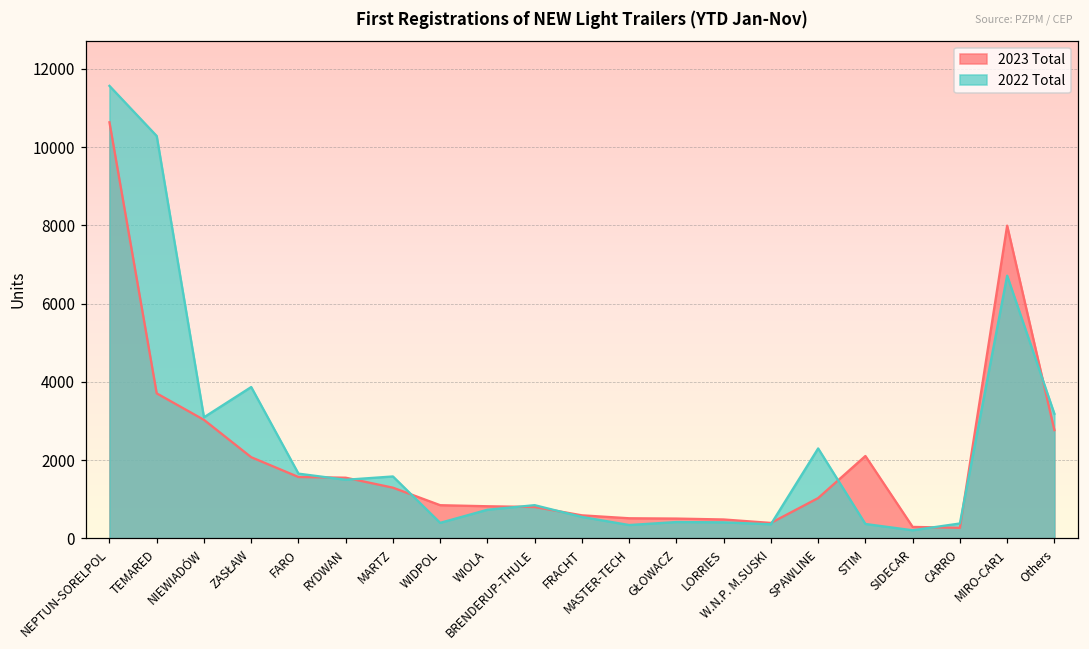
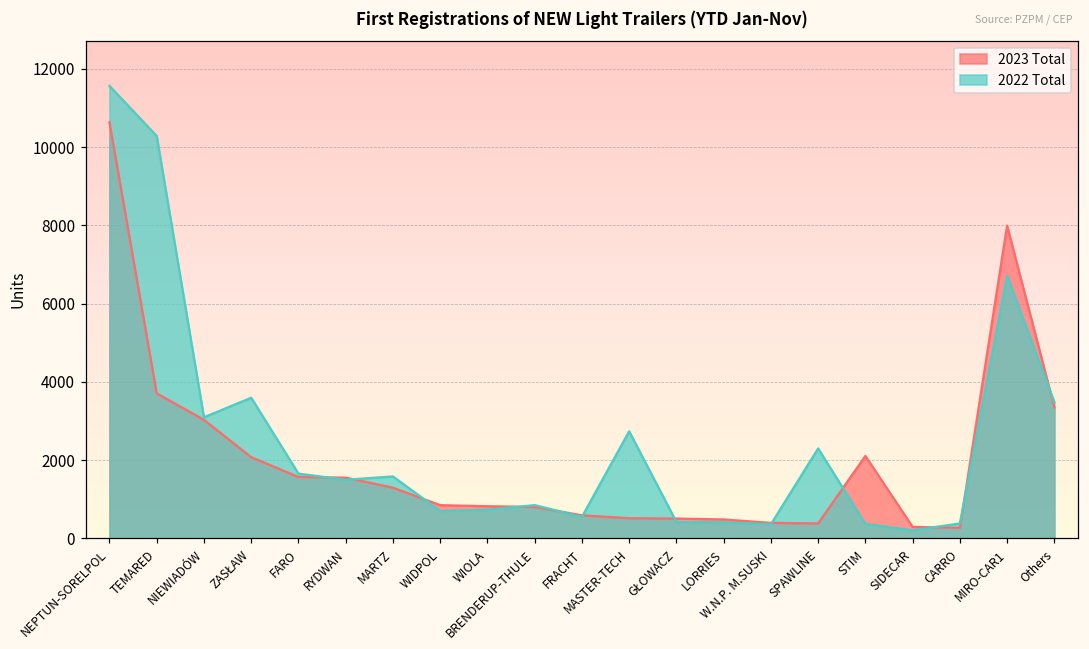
  {
    "2023 Total": {
      "NEPTUN-SORELPOL": 10600,
      "TEMARED": 3700,
      "ZASŁAW": 2100,
      "FARO": 1600,
      "MARTZ": 1300,
      "WIDPOL": 800,
      "WIOLA": 800,
      "MASTER-TECH": 500,
      "GŁOWACZ": 500,
      "LORRIES": 500,
-     "SPAWLINE": 1000,
+     "SPAWLINE": 400,
      "STIM": 2100,
      "SIDECAR": 300,
      "CARRO": 300,
      "MIRO-CAR1": 8000,
-     "Others": 2800
+     "Others": 3300
    },
    "2022 Total": {
      "NEPTUN-SORELPOL": 11600,
      "TEMARED": 10300,
-     "ZASŁAW": 3900,
+     "ZASŁAW": 3600,
      "FARO": 1700,
      "MARTZ": 1600,
-     "WIDPOL": 400,
+     "WIDPOL": 700,
      "WIOLA": 700,
-     "MASTER-TECH": 300,
+     "MASTER-TECH": 2700,
      "GŁOWACZ": 400,
      "LORRIES": 400,
      "SPAWLINE": 2300,
      "STIM": 400,
      "SIDECAR": 200,
      "CARRO": 400,
      "MIRO-CAR1": 6700,
-     "Others": 3200
+     "Others": 3500
    }
  }
